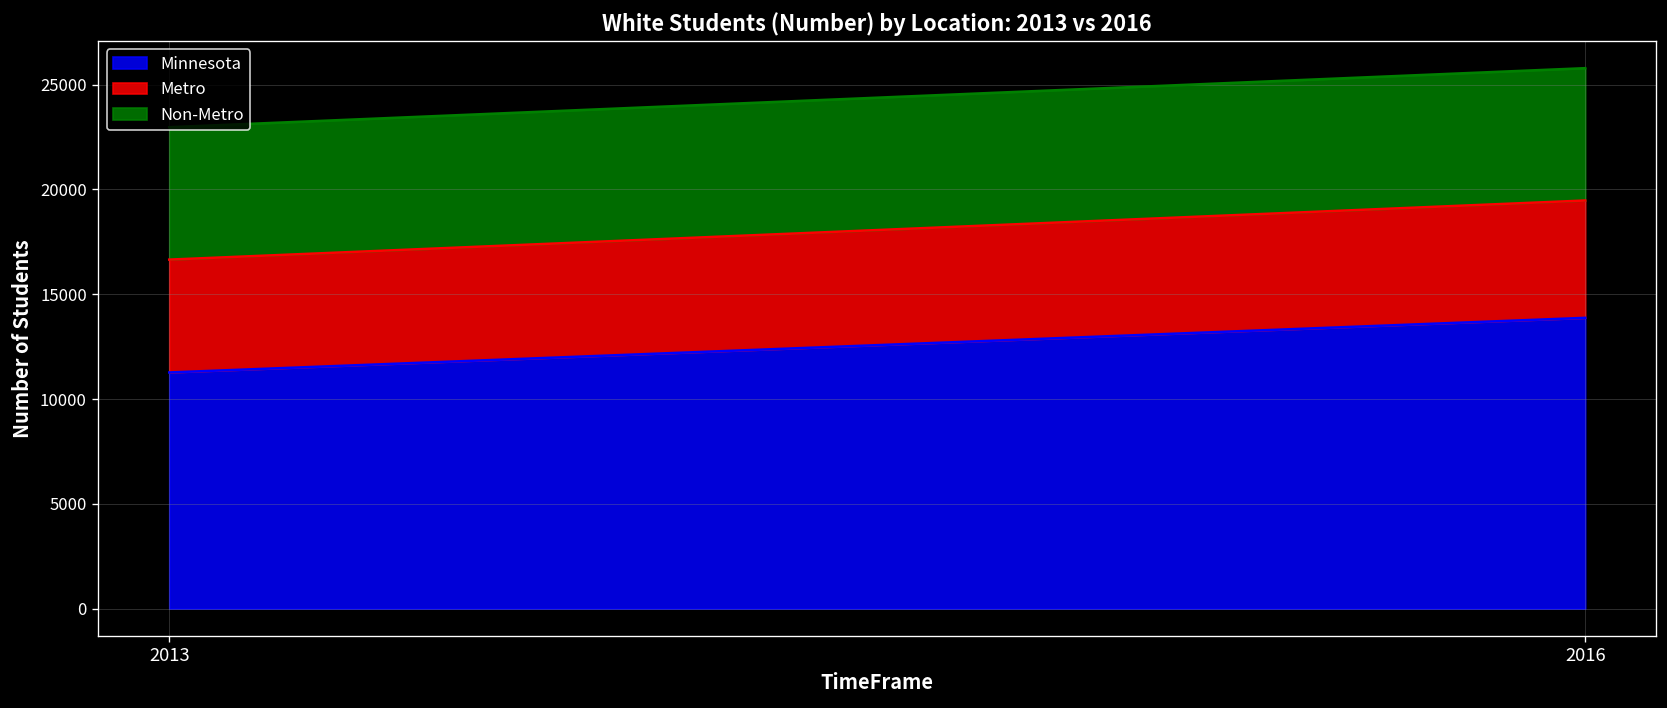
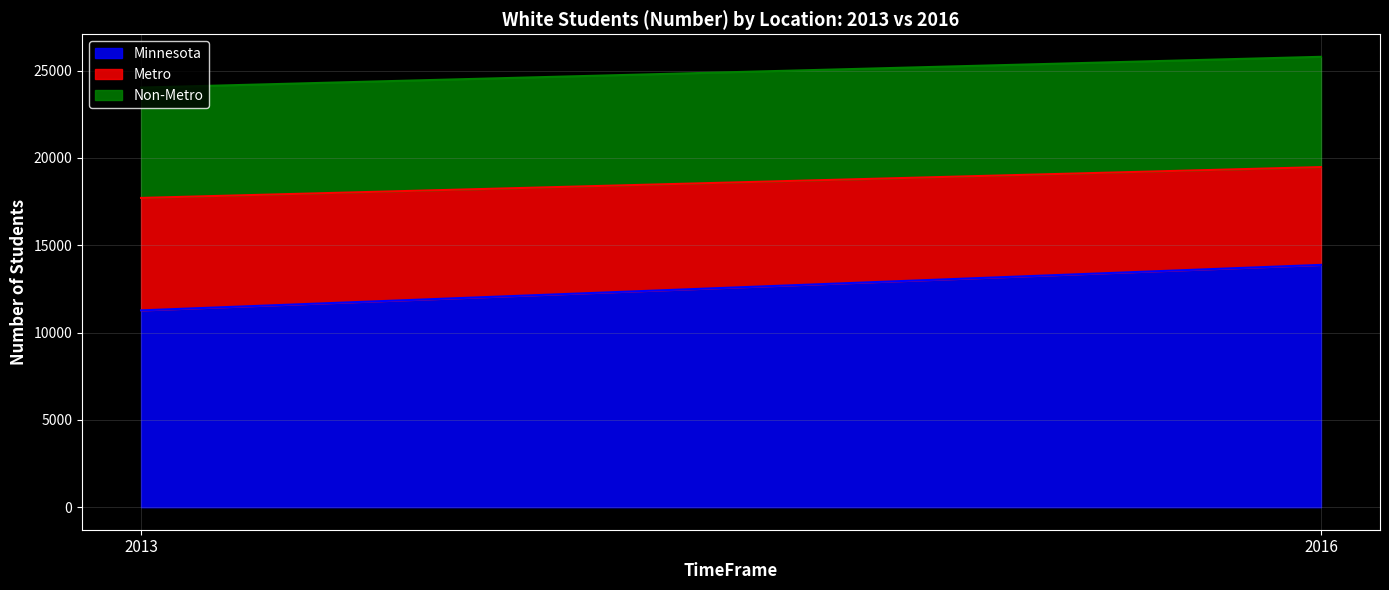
  {
    "Minnesota": {
      "2013": 11300,
      "2016": 13900
    },
    "Metro": {
-     "2013": 5400,
+     "2013": 6400,
      "2016": 5600
    },
    "Non-Metro": {
      "2016": 6300
    }
  }
